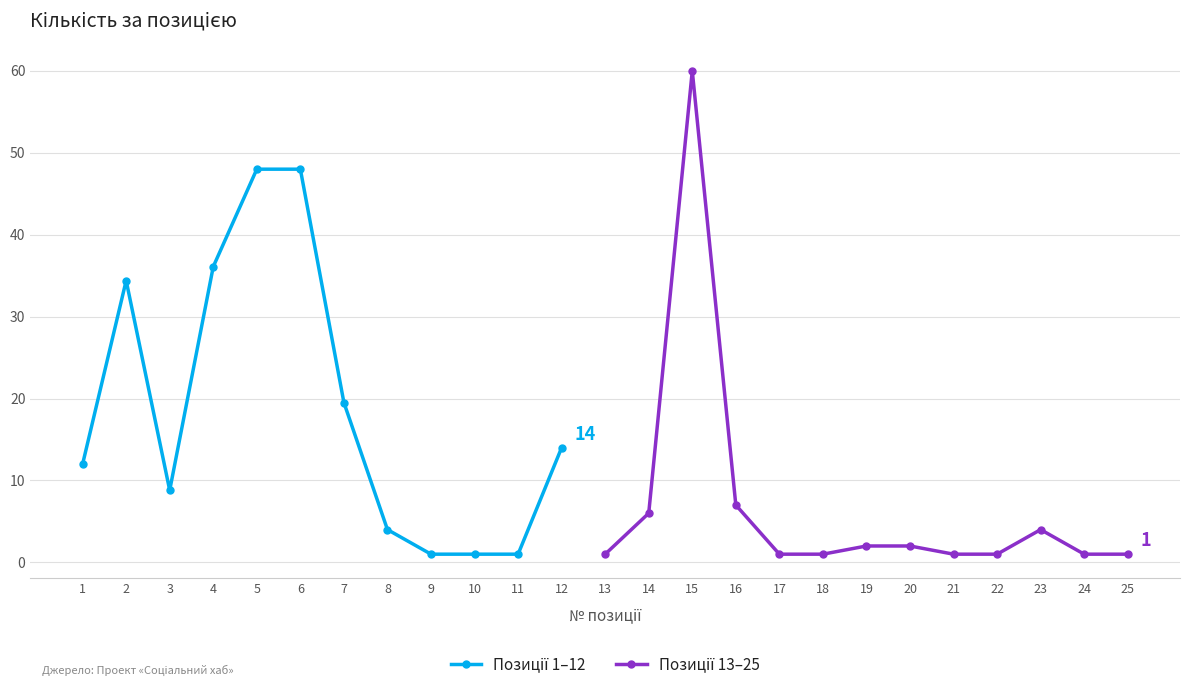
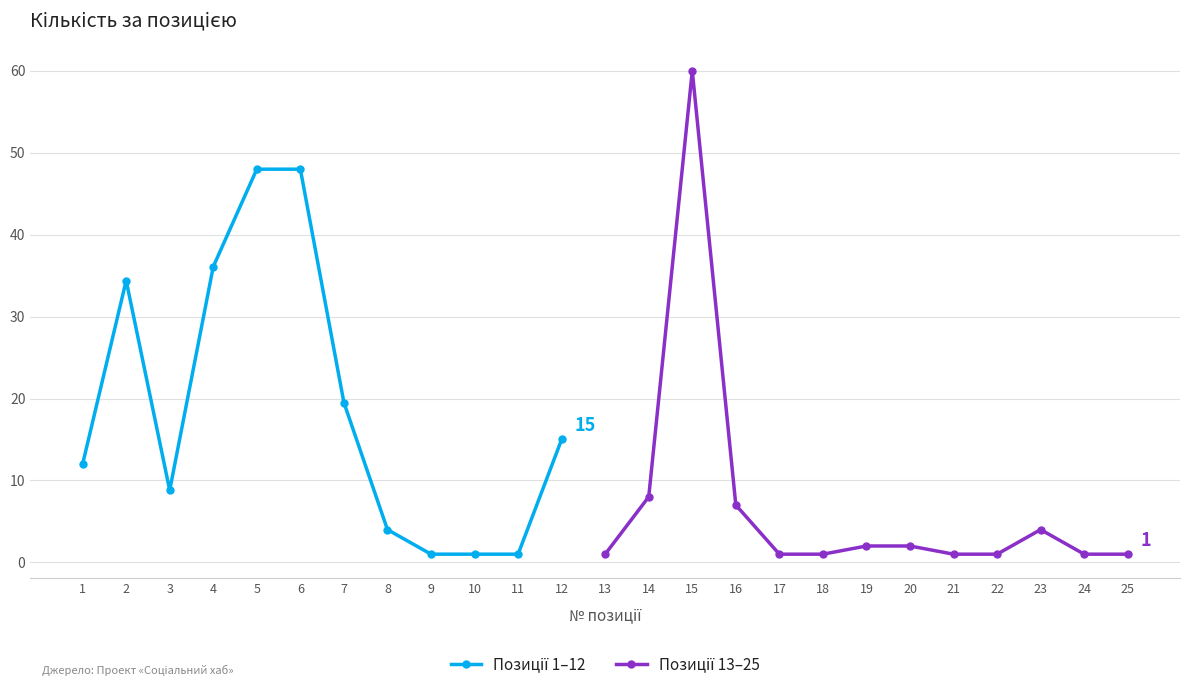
  {
    "Позиції 1–12": {
-     "12": 14
+     "12": 15
    },
    "Позиції 13–25": {
      "13": 1,
-     "14": 6,
+     "14": 8,
      "15": 60,
      "16": 7,
      "17": 1,
      "18": 1,
      "19": 2,
      "20": 2,
      "21": 1,
      "22": 1,
      "23": 4,
      "24": 1
    }
  }
